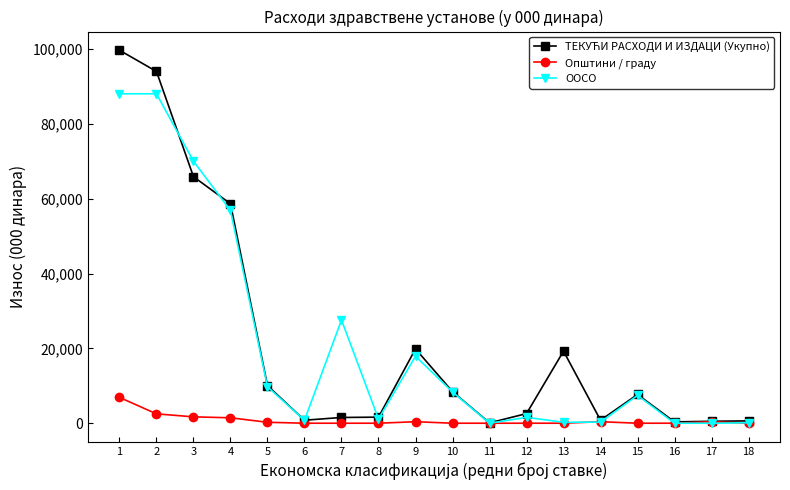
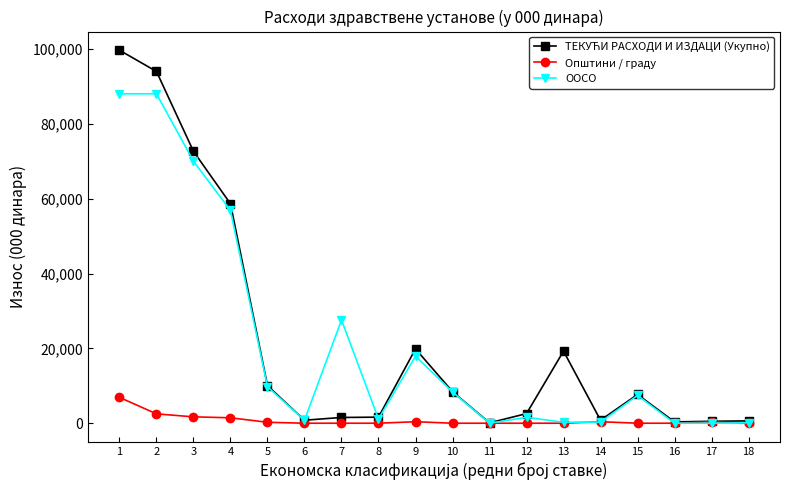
  {
    "ТЕКУЋИ РАСХОДИ И ИЗДАЦИ (Укупно)": {
      "1": "100,000",
      "2": "94,000",
-     "3": "66,000",
+     "3": "73,000",
      "4": "59,000",
      "7": "2,000",
      "9": "20,000",
      "12": "3,000",
      "13": "19,000"
    },
    "Општини / граду": {
      "1": "7,000",
      "2": "3,000",
      "3": "2,000",
      "4": "1,000",
      "5": "0",
      "6": "0",
      "7": "0",
      "8": "0",
      "9": "0",
      "10": "0",
      "12": "0",
      "15": "0"
    },
    "ООСО": {
      "1": "88,000",
      "2": "88,000",
      "3": "70,000",
      "4": "57,000",
      "7": "28,000",
      "9": "18,000",
      "12": "2,000"
    }
  }
